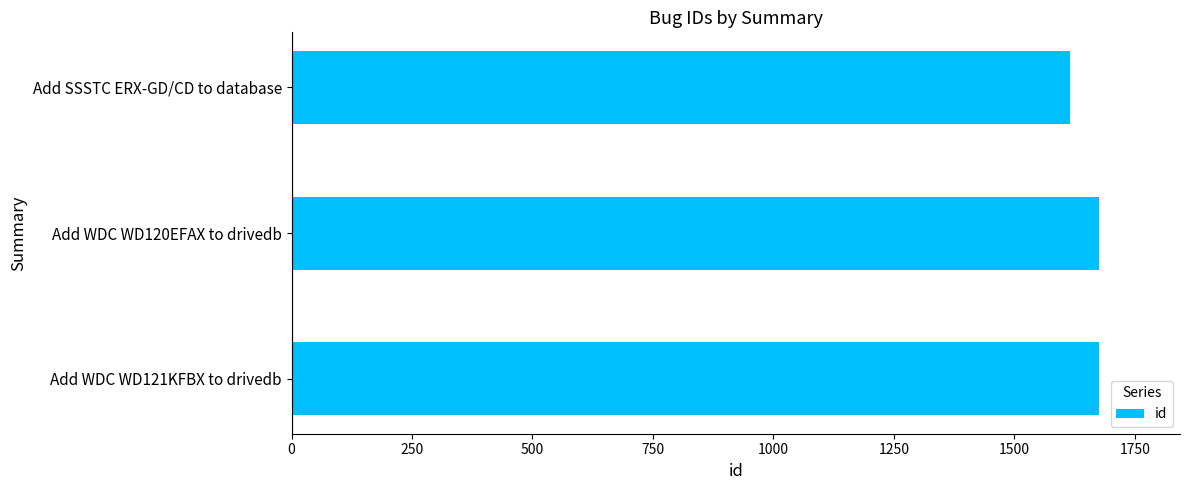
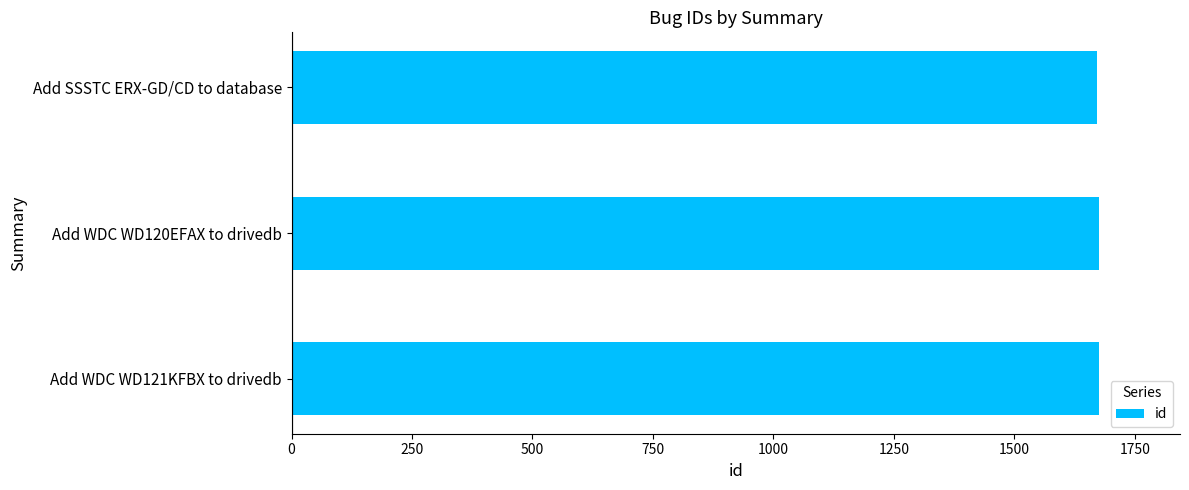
  {
-   "Add SSSTC ERX-GD/CD to database": 1620,
+   "Add SSSTC ERX-GD/CD to database": 1670,
    "Add WDC WD120EFAX to drivedb": 1680,
    "Add WDC WD121KFBX to drivedb": 1680
  }
